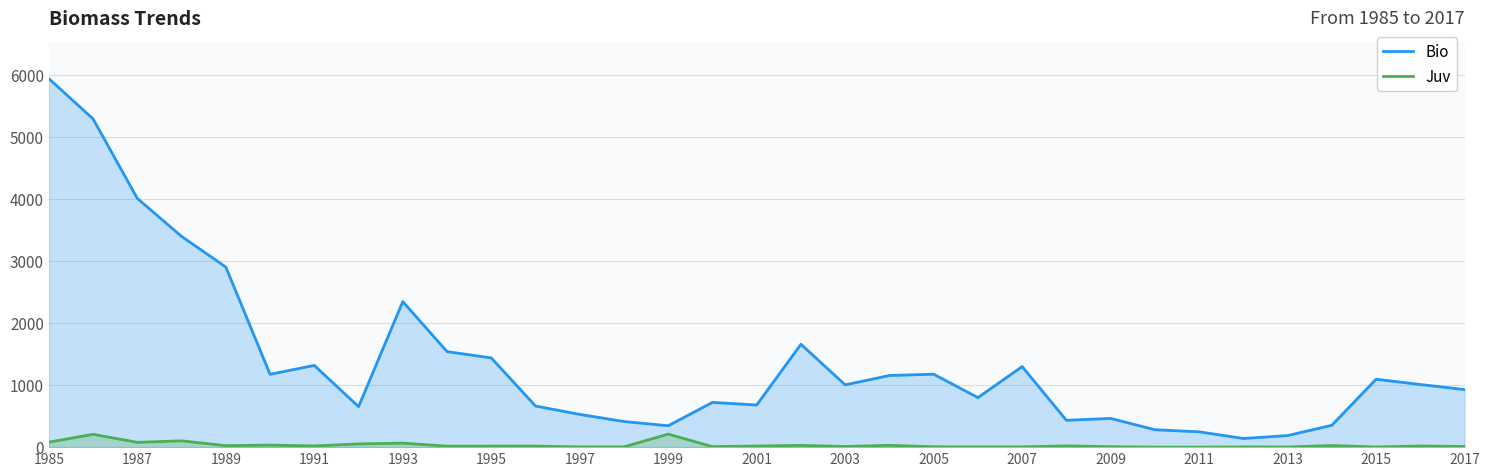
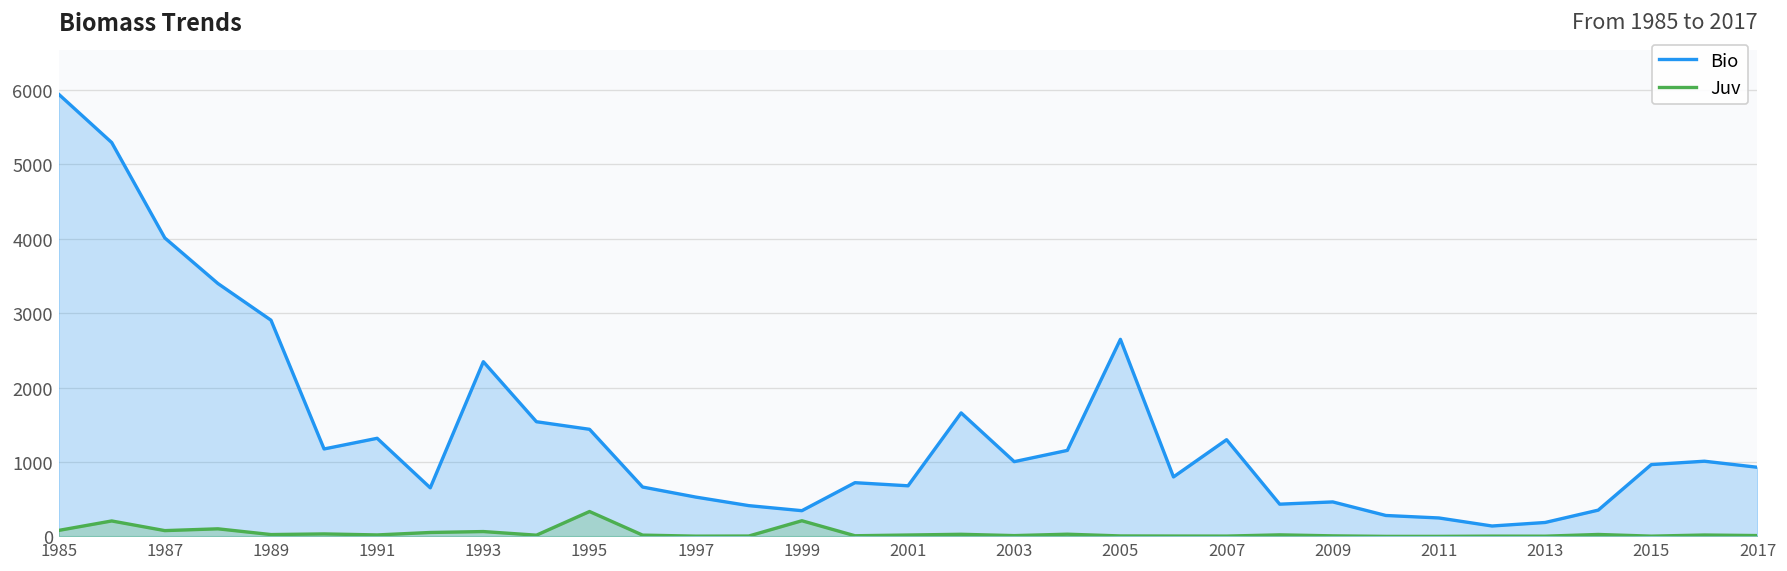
  {
    "Bio": {
      "1985": 5900,
      "1987": 4000,
      "1989": 2900,
      "1991": 1300,
      "1993": 2300,
      "1995": 1400,
      "1997": 500,
      "1999": 300,
      "2001": 700,
      "2003": 1000,
-     "2005": 1200,
+     "2005": 2600,
      "2007": 1300,
      "2009": 500,
      "2011": 200,
      "2013": 200,
-     "2015": 1100,
+     "2015": 1000,
      "2017": 900
    },
    "Juv": {
      "1985": 100,
      "1987": 100,
      "1989": 0,
      "1991": 0,
      "1993": 100,
-     "1995": 0,
+     "1995": 300,
      "1997": 0,
      "1999": 200,
      "2001": 0,
      "2003": 0,
      "2005": 0,
      "2007": 0,
      "2009": 0,
      "2011": 0,
      "2013": 0,
      "2015": 0,
      "2017": 0
    }
  }
